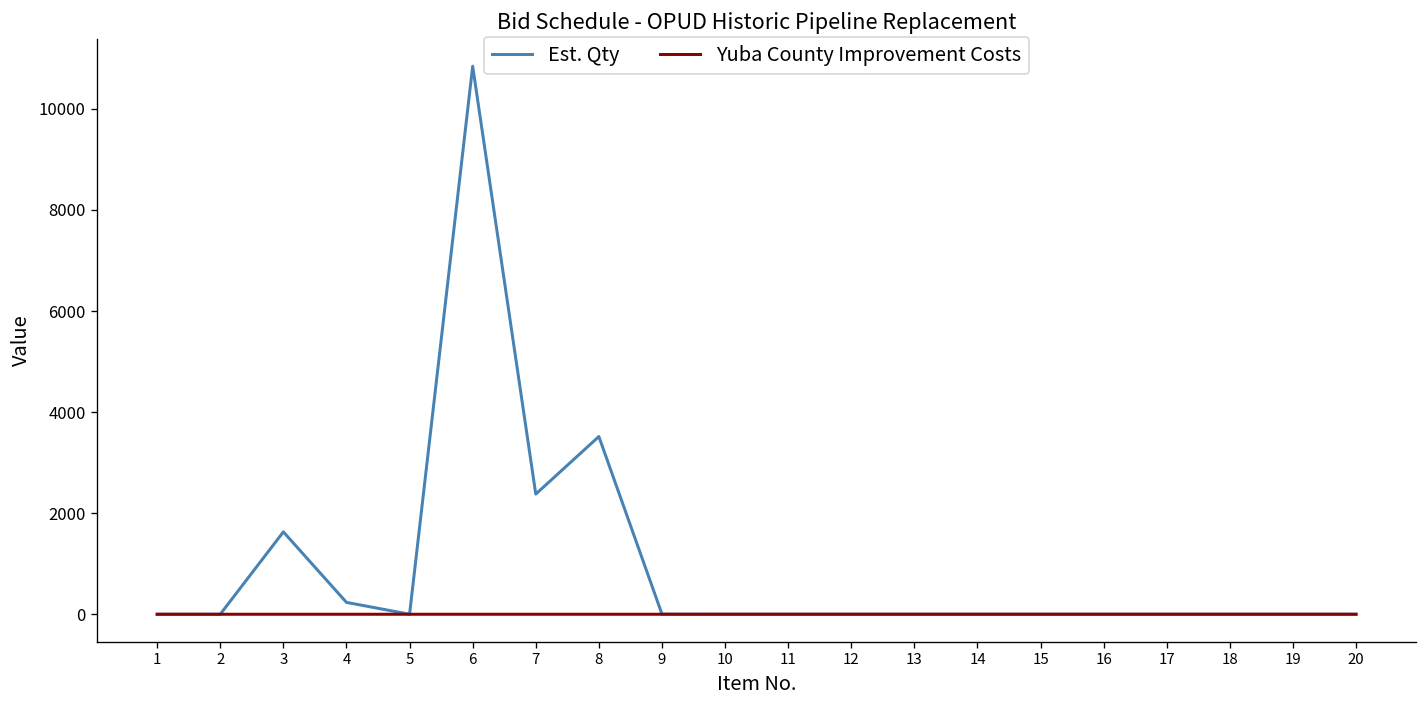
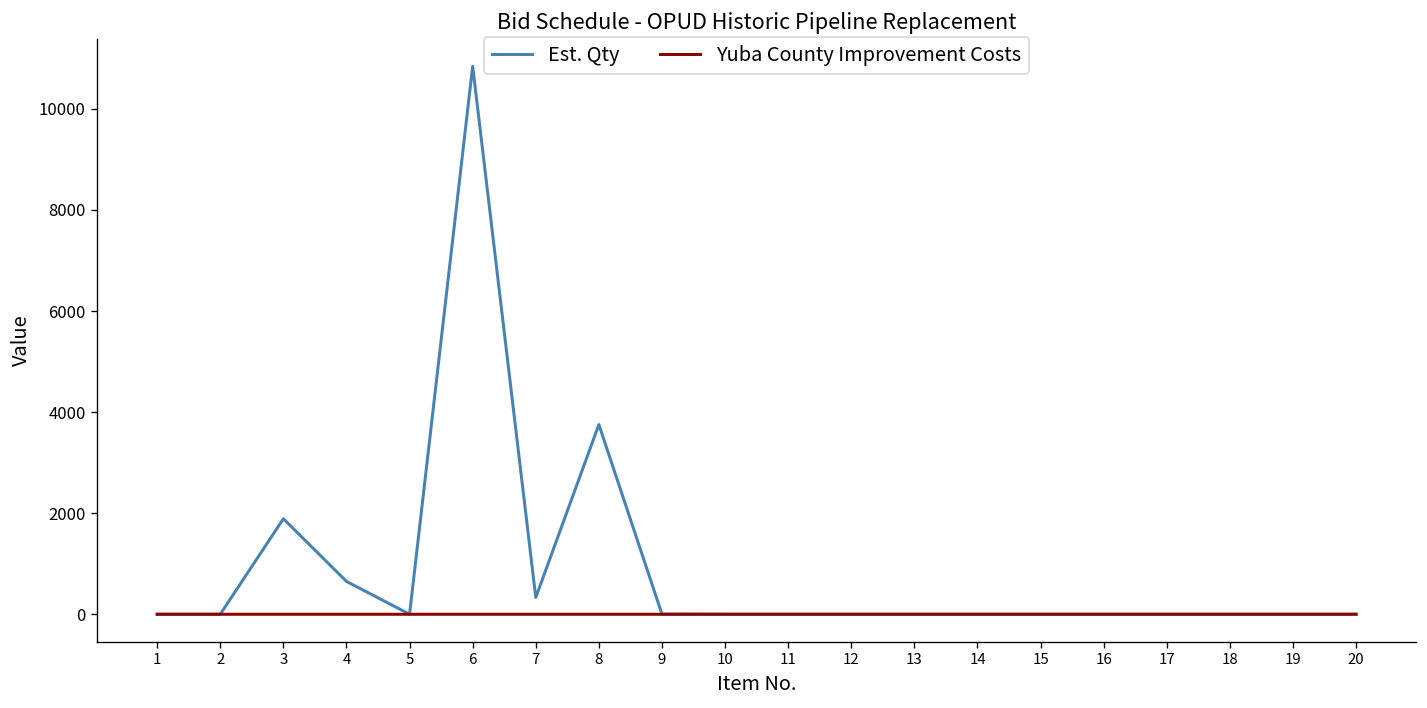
  {
    "Est. Qty": {
-     "3": 1600,
-     "4": 200,
+     "3": 1900,
+     "4": 700,
      "6": 10800,
-     "7": 2400,
-     "8": 3500
+     "7": 300,
+     "8": 3800
    },
    "Yuba County Improvement Costs": {
      "3": 0,
      "4": 0,
      "6": 0,
      "7": 0,
      "8": 0
    }
  }
